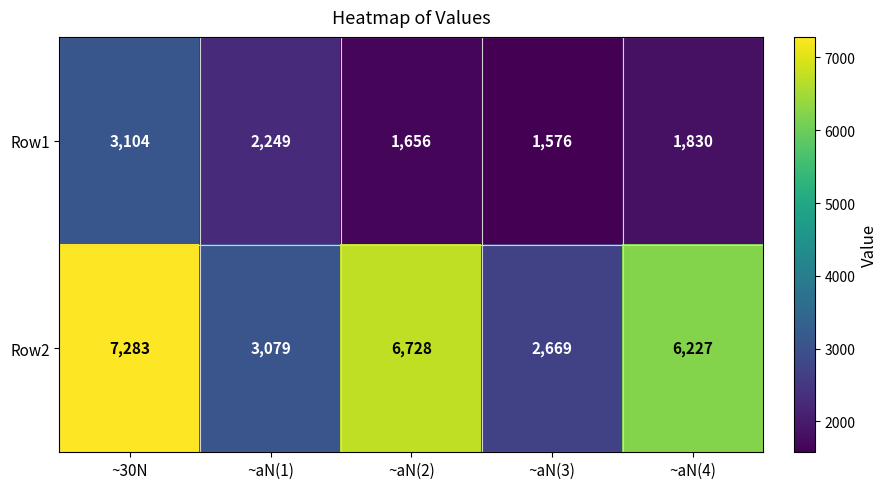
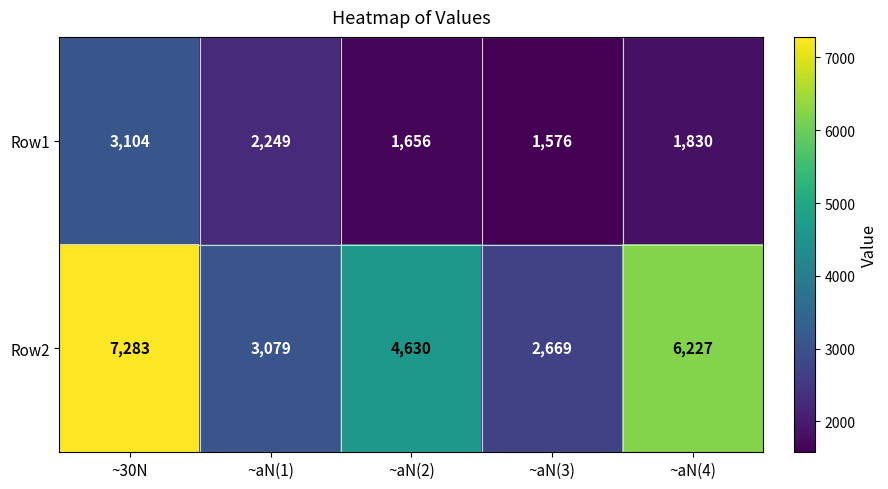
  {
    "Row1": {
      "~30N": "3,104",
      "~aN(1)": "2,249",
      "~aN(2)": "1,656",
      "~aN(3)": "1,576",
      "~aN(4)": "1,830"
    },
    "Row2": {
      "~30N": "7,283",
      "~aN(1)": "3,079",
-     "~aN(2)": "6,728",
+     "~aN(2)": "4,630",
      "~aN(3)": "2,669",
      "~aN(4)": "6,227"
    }
  }
